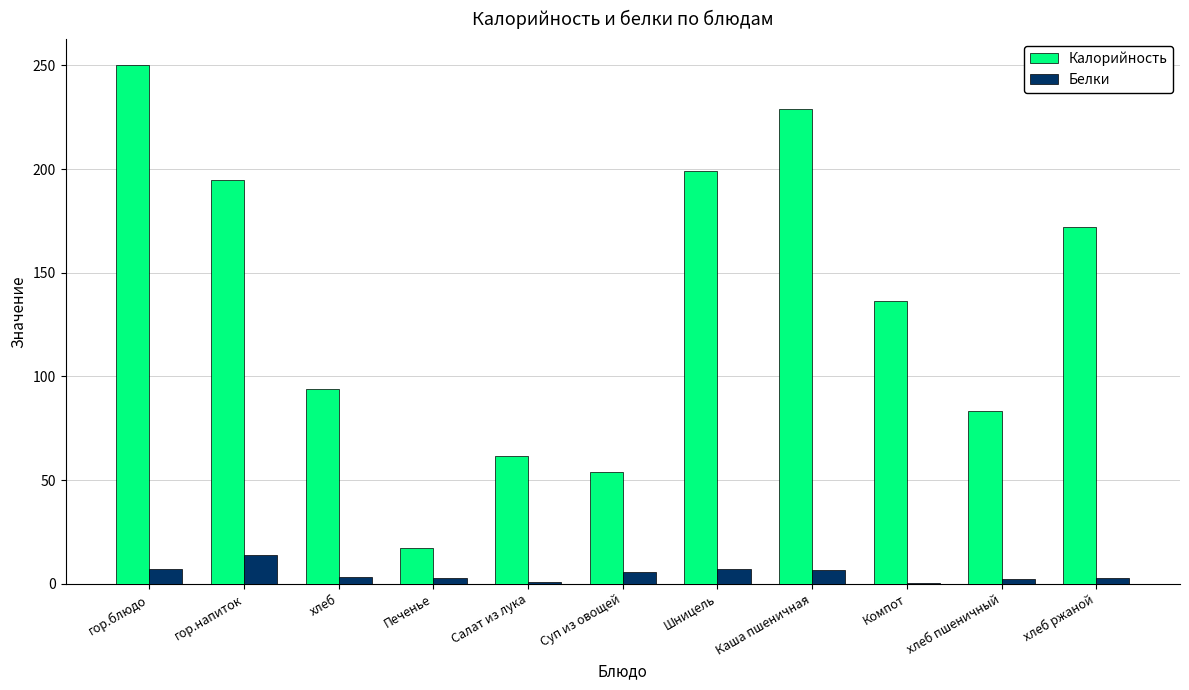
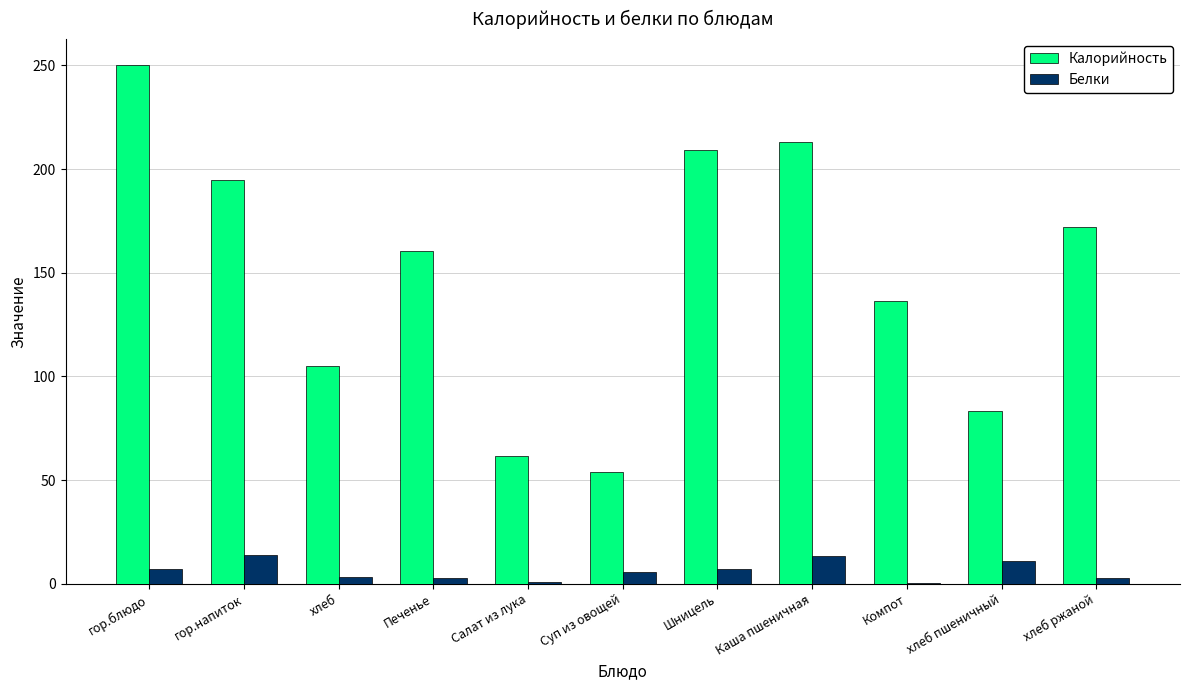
  {
    "Калорийность": {
      "гор.блюдо": 250,
      "гор.напиток": 195,
-     "хлеб": 94,
-     "Печенье": 17,
+     "хлеб": 105,
+     "Печенье": 160,
      "Салат из лука": 62,
      "Суп из овощей": 54,
-     "Шницель": 199,
-     "Каша пшеничная": 229,
+     "Шницель": 209,
+     "Каша пшеничная": 213,
      "Компот": 136,
      "хлеб пшеничный": 83,
      "хлеб ржаной": 172
    },
    "Белки": {
      "гор.блюдо": 7,
      "гор.напиток": 14,
      "хлеб": 3,
      "Печенье": 3,
      "Суп из овощей": 5,
      "Шницель": 7,
-     "Каша пшеничная": 6,
-     "хлеб пшеничный": 2,
+     "Каша пшеничная": 14,
+     "хлеб пшеничный": 11,
      "хлеб ржаной": 3
    }
  }
